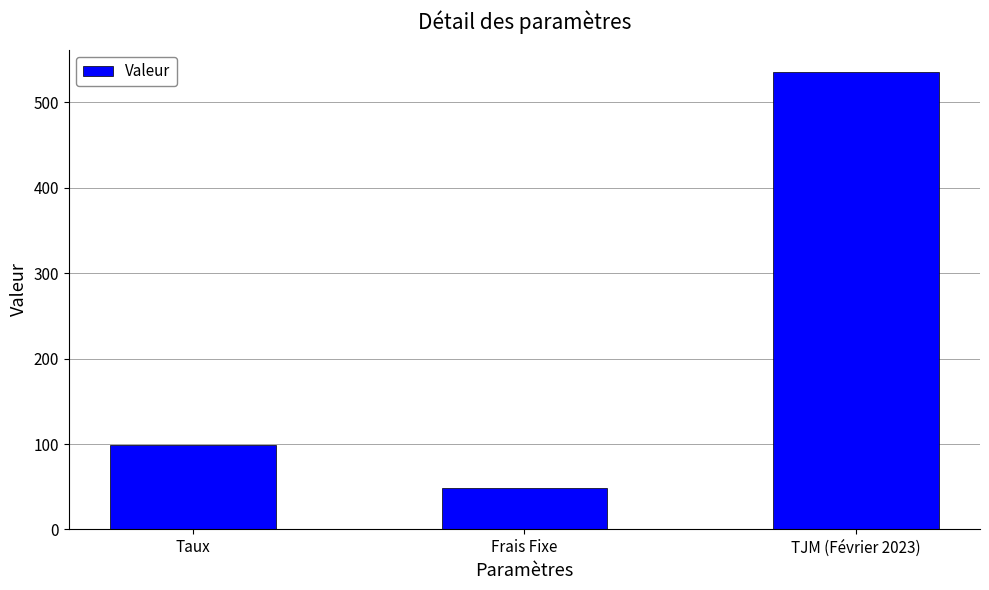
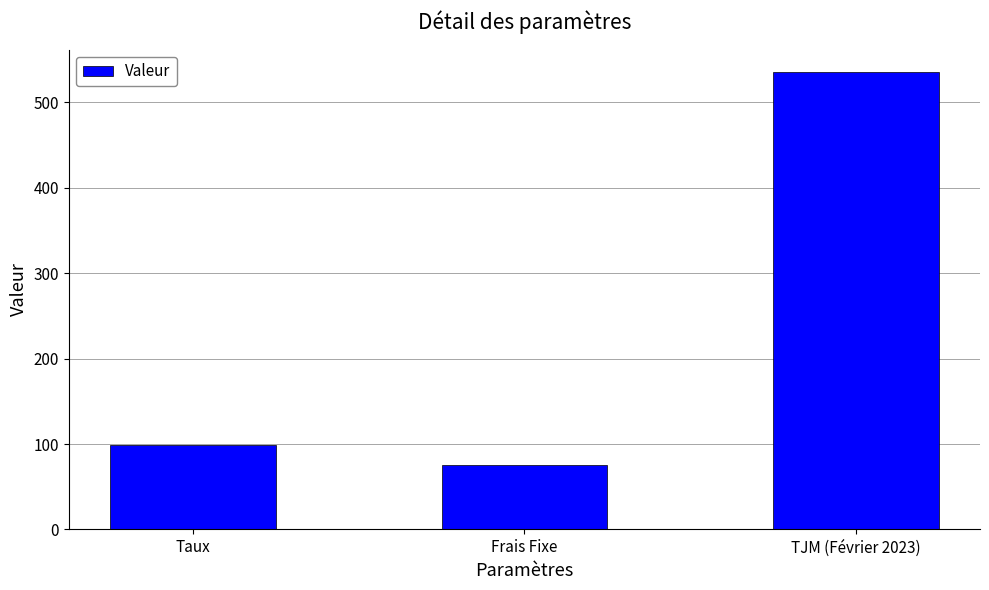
  {
    "Taux": 100,
-   "Frais Fixe": 50,
+   "Frais Fixe": 80,
    "TJM (Février 2023)": 540
  }
